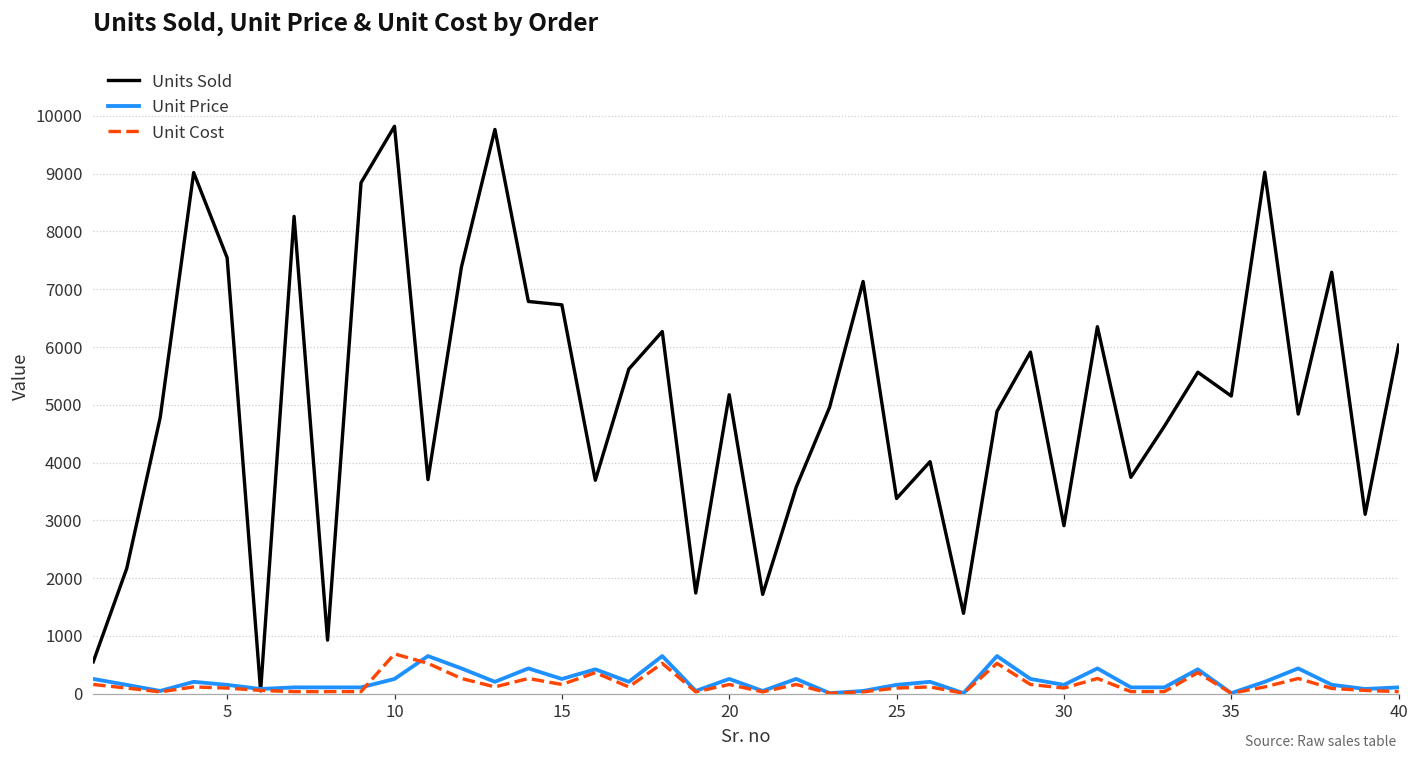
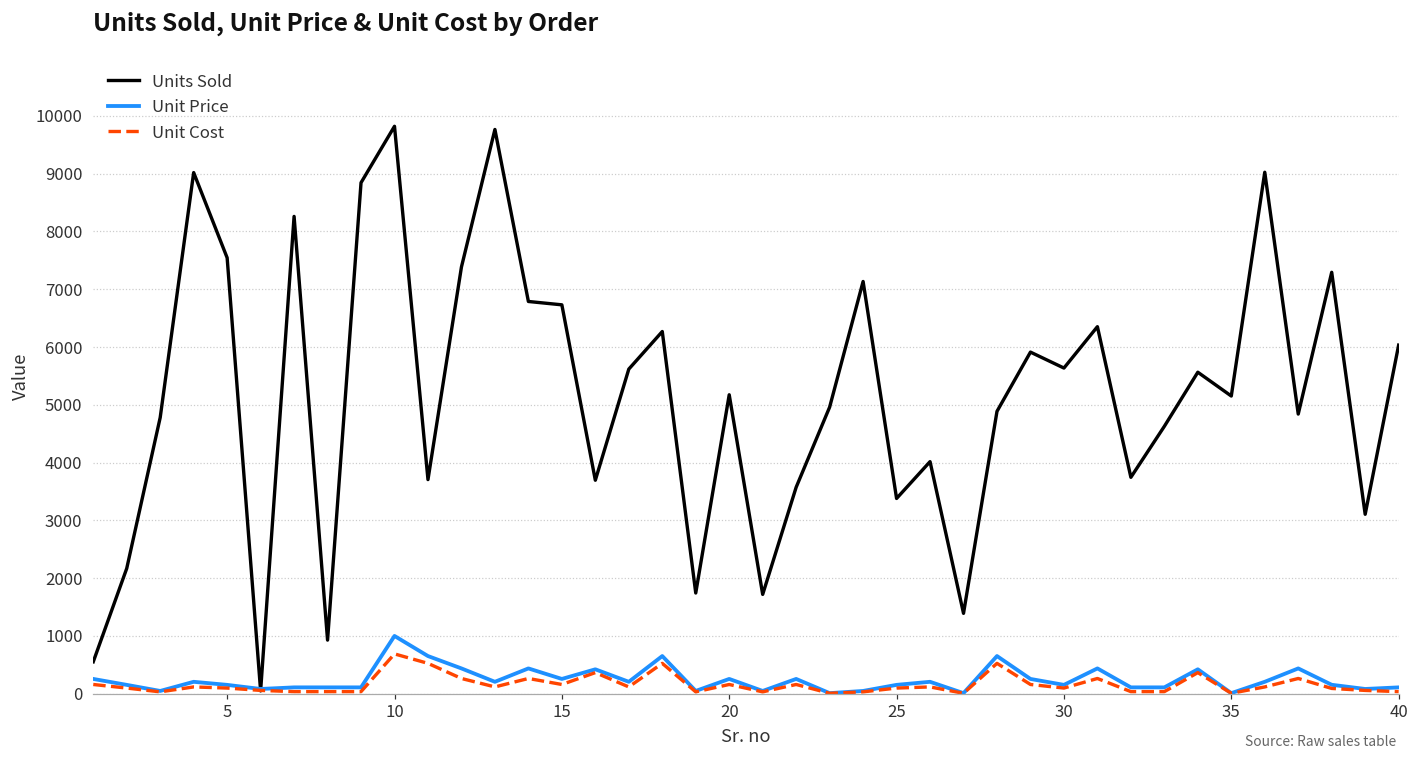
  {
    "Units Sold": {
      "5": 7500,
      "10": 9800,
      "15": 6700,
      "20": 5200,
      "25": 3400,
-     "30": 2900,
+     "30": 5600,
      "35": 5200,
      "40": 6000
    },
    "Unit Price": {
      "5": 200,
-     "10": 300,
+     "10": 1000,
      "15": 300,
      "20": 300,
      "25": 200,
      "30": 200,
      "40": 100
    },
    "Unit Cost": {
      "5": 100,
      "10": 700,
      "15": 200,
      "20": 200,
      "25": 100,
      "30": 100,
      "40": 0
    }
  }
